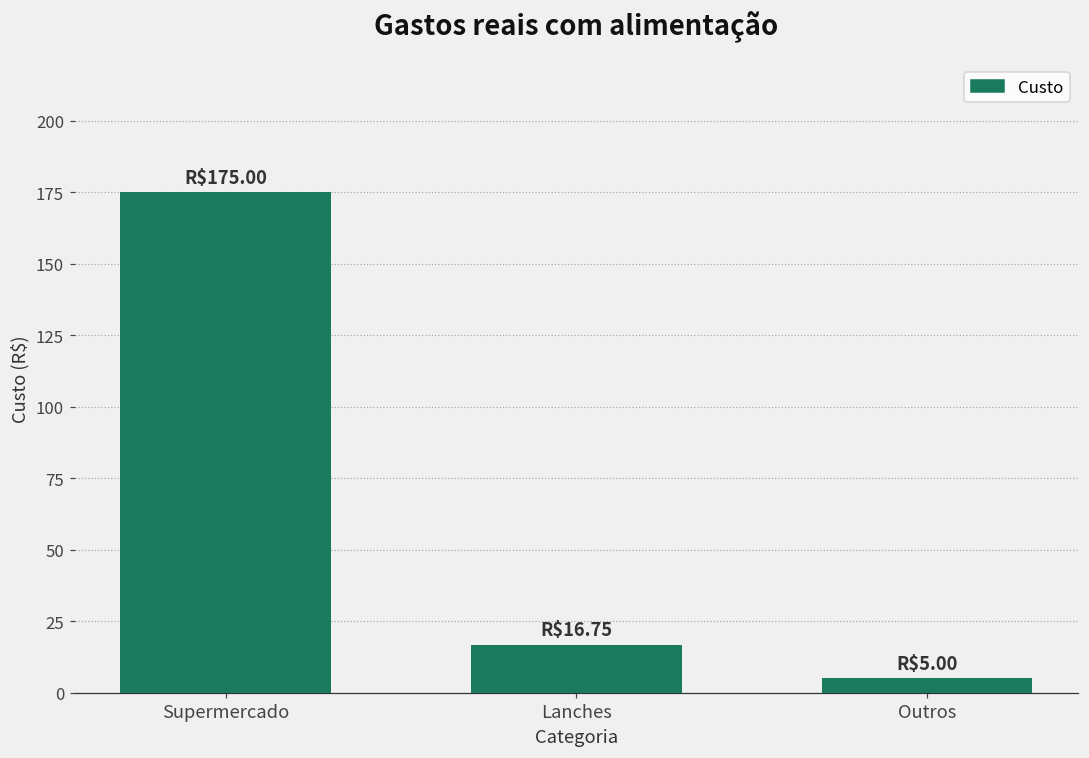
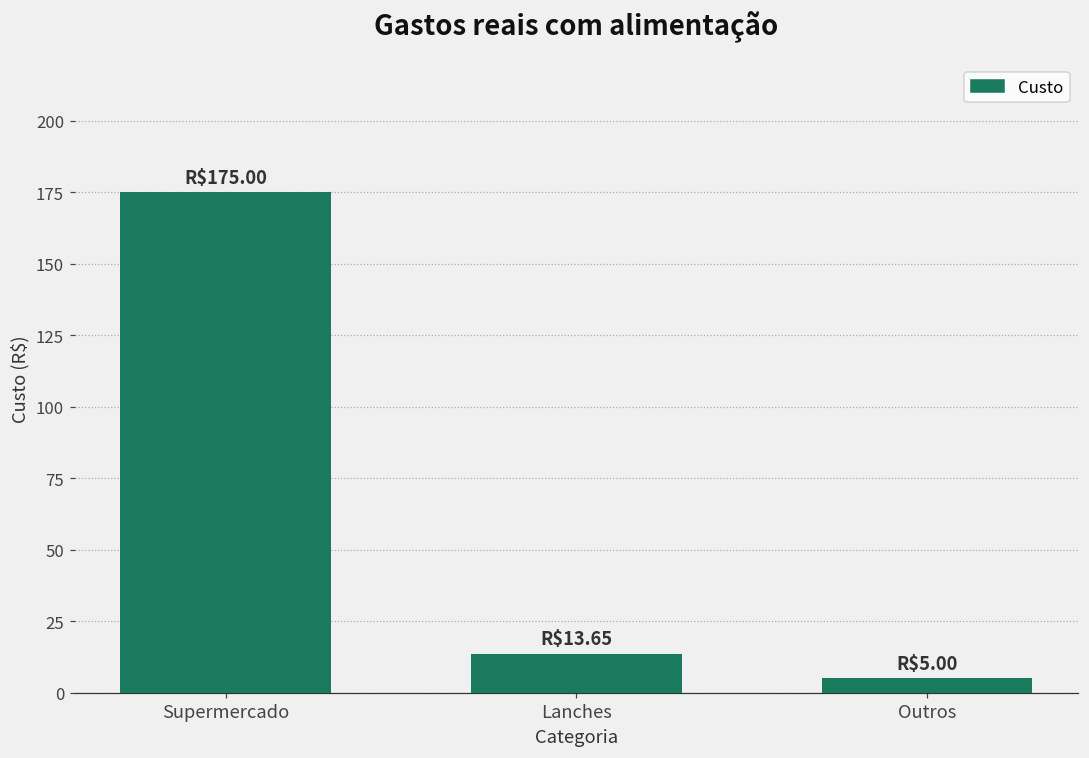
  {
    "Supermercado": "$175.00",
-   "Lanches": "$16.75",
+   "Lanches": "$13.65",
    "Outros": "$5.00"
  }
